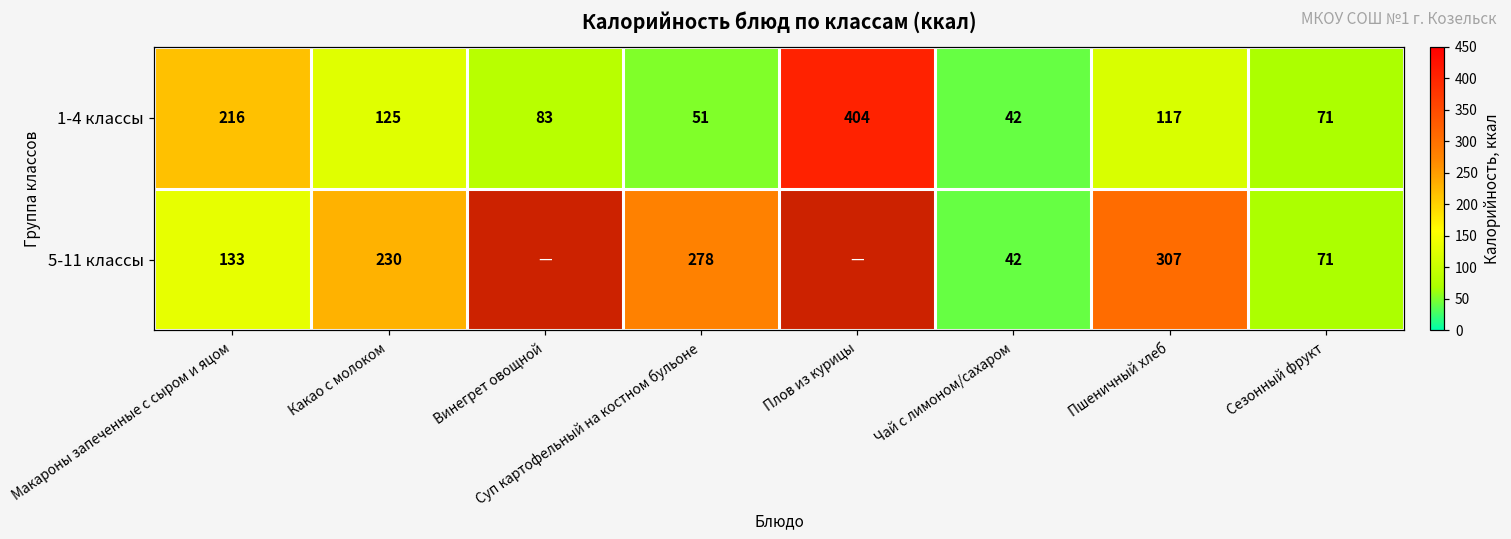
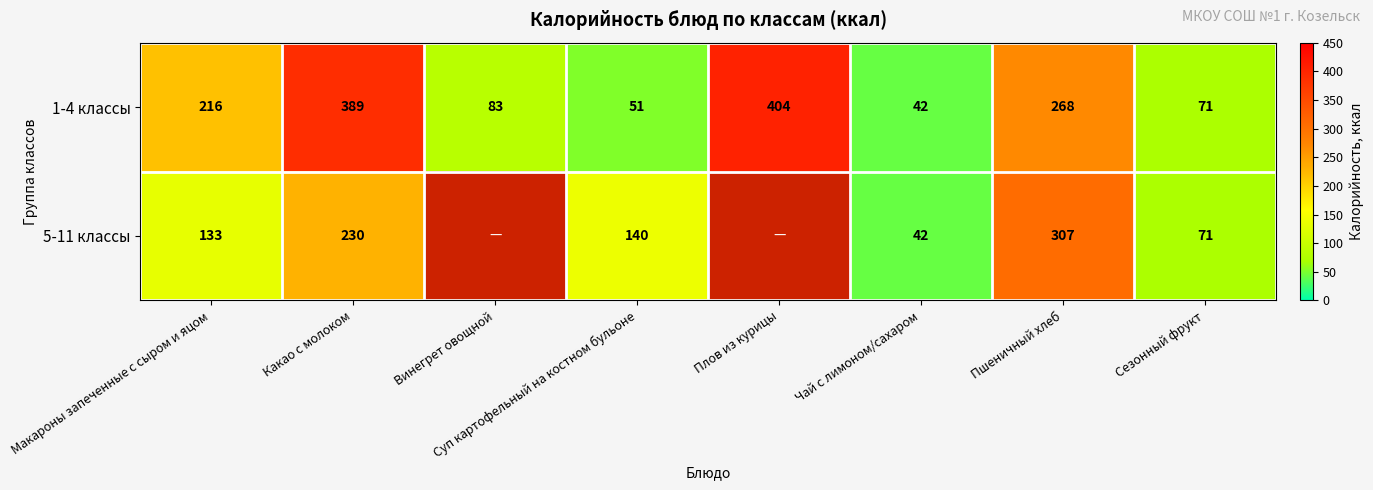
  {
    "1-4 классы": {
      "Макароны запеченные с сыром и яцом": 216,
-     "Какао с молоком": 125,
+     "Какао с молоком": 389,
      "Винегрет овощной": 83,
      "Суп картофельный на костном бульоне": 51,
      "Плов из курицы": 404,
      "Чай с лимоном/сахаром": 42,
-     "Пшеничный хлеб": 117,
+     "Пшеничный хлеб": 268,
      "Сезонный фрукт": 71
    },
    "5-11 классы": {
      "Макароны запеченные с сыром и яцом": 133,
      "Какао с молоком": 230,
-     "Суп картофельный на костном бульоне": 278,
+     "Суп картофельный на костном бульоне": 140,
      "Чай с лимоном/сахаром": 42,
      "Пшеничный хлеб": 307,
      "Сезонный фрукт": 71
    }
  }
